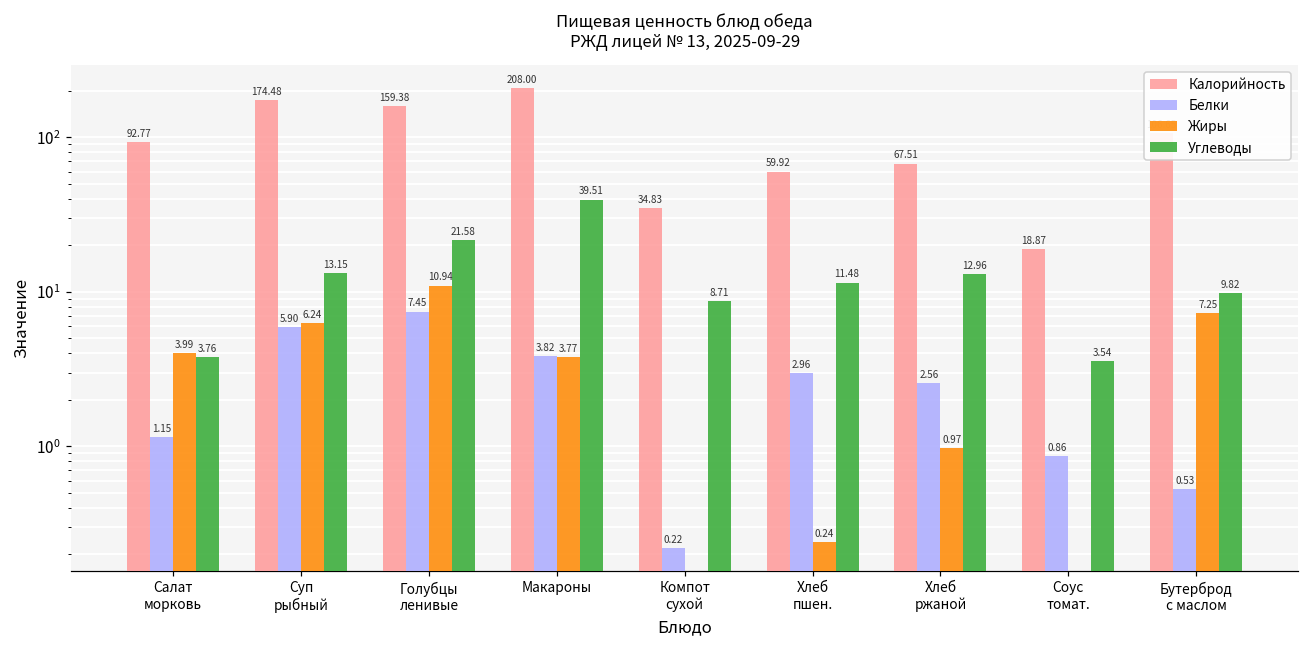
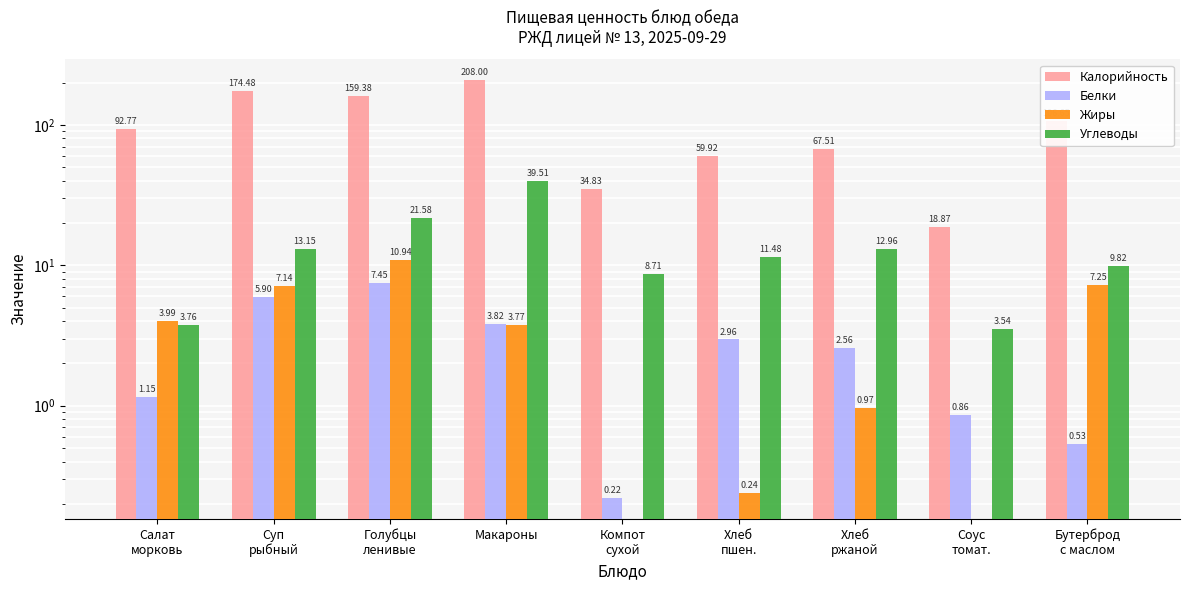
  {
    "Калорийность": {
      "Салат морковь": 92.77,
      "Суп рыбный": 174.48,
      "Голубцы ленивые": 159.38,
      "Макароны": 208.00,
      "Компот сухой": 34.83,
      "Хлеб пшен.": 59.92,
      "Хлеб ржаной": 67.51,
      "Соус томат.": 18.87
    },
    "Белки": {
      "Салат морковь": 1.15,
      "Суп рыбный": 5.90,
      "Голубцы ленивые": 7.45,
      "Макароны": 3.82,
      "Компот сухой": 0.22,
      "Хлеб пшен.": 2.96,
      "Хлеб ржаной": 2.56,
      "Соус томат.": 0.86,
      "Бутерброд с маслом": 0.53
    },
    "Жиры": {
      "Салат морковь": 3.99,
-     "Суп рыбный": 6.24,
+     "Суп рыбный": 7.14,
      "Голубцы ленивые": 10.94,
      "Макароны": 3.77,
      "Хлеб пшен.": 0.24,
      "Хлеб ржаной": 0.97,
      "Бутерброд с маслом": 7.25
    },
    "Углеводы": {
      "Салат морковь": 3.76,
      "Суп рыбный": 13.15,
      "Голубцы ленивые": 21.58,
      "Макароны": 39.51,
      "Компот сухой": 8.71,
      "Хлеб пшен.": 11.48,
      "Хлеб ржаной": 12.96,
      "Соус томат.": 3.54,
      "Бутерброд с маслом": 9.82
    }
  }
